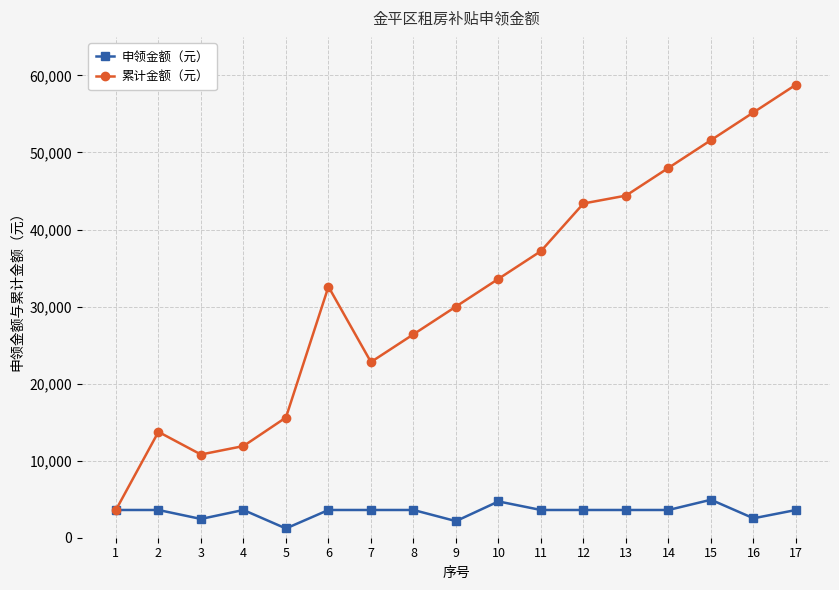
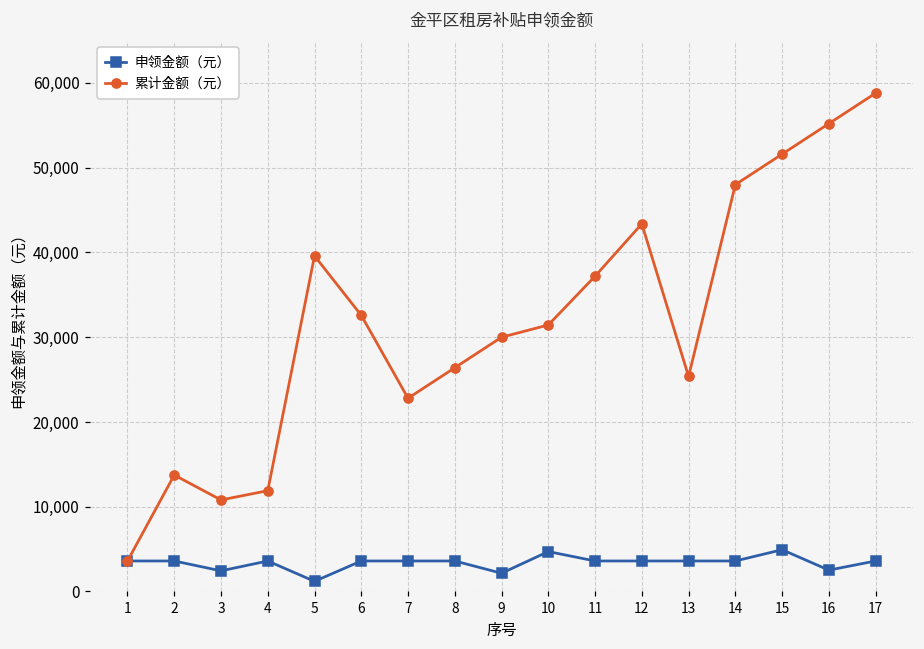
  {
    "申领金额（元）": {
      "2": "4,000",
      "3": "2,000",
      "4": "4,000",
      "5": "1,000",
      "6": "4,000",
      "7": "4,000",
      "8": "4,000",
      "9": "2,000",
      "10": "5,000",
      "11": "4,000",
      "12": "4,000",
      "13": "4,000",
      "14": "4,000",
      "15": "5,000",
      "16": "3,000",
      "17": "4,000"
    },
    "累计金额（元）": {
      "2": "14,000",
      "3": "11,000",
      "4": "12,000",
-     "5": "16,000",
+     "5": "40,000",
      "6": "33,000",
      "7": "23,000",
      "8": "26,000",
      "9": "30,000",
-     "10": "34,000",
+     "10": "31,000",
      "11": "37,000",
      "12": "43,000",
-     "13": "44,000",
+     "13": "25,000",
      "14": "48,000",
      "15": "52,000",
      "16": "55,000",
      "17": "59,000"
    }
  }
